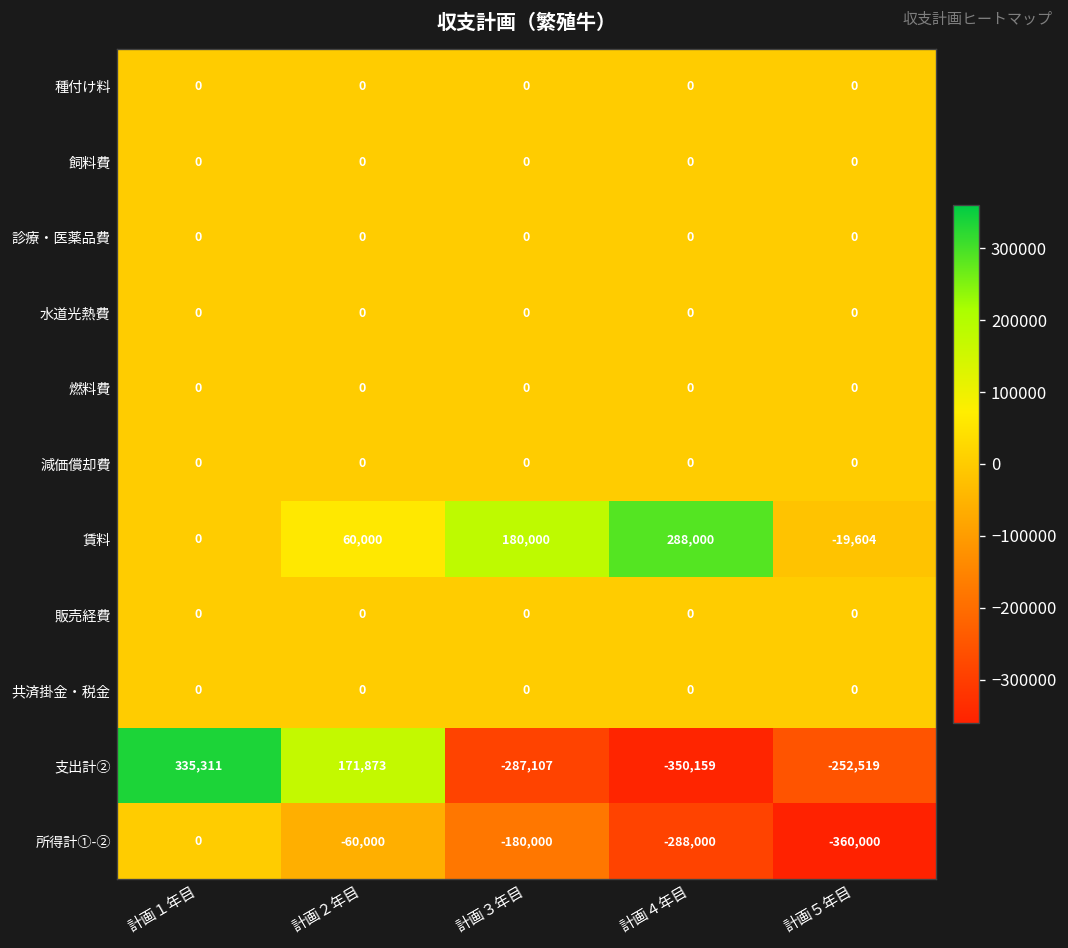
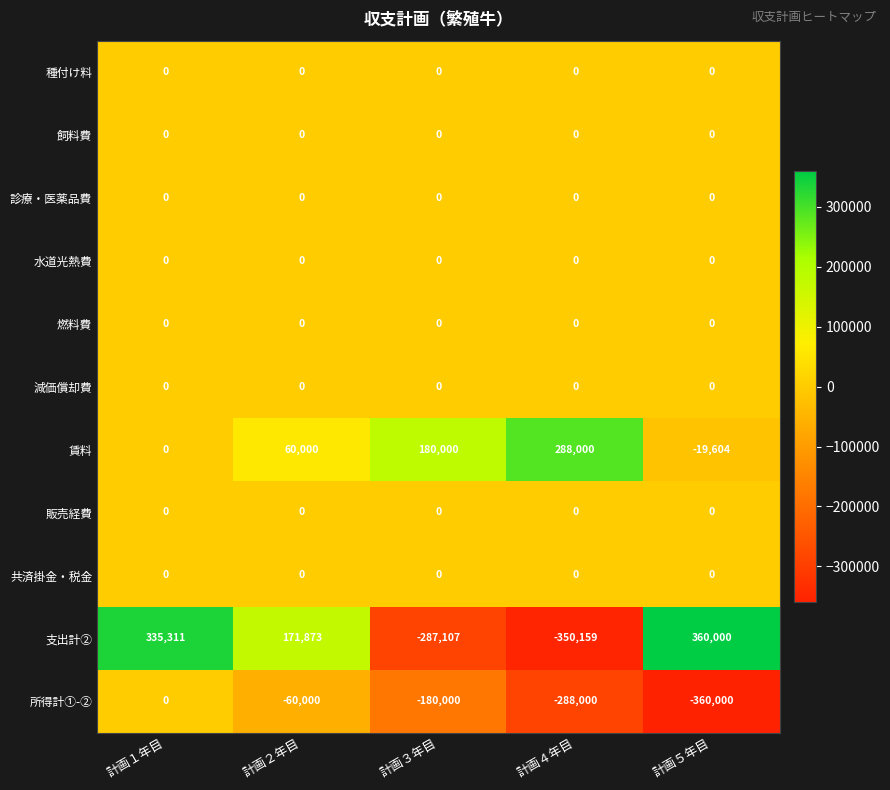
  {
    "種付け料": {
      "計画１年目": "0",
      "計画２年目": "0",
      "計画３年目": "0",
      "計画４年目": "0",
      "計画５年目": "0"
    },
    "飼料費": {
      "計画１年目": "0",
      "計画２年目": "0",
      "計画３年目": "0",
      "計画４年目": "0",
      "計画５年目": "0"
    },
    "診療・医薬品費": {
      "計画１年目": "0",
      "計画２年目": "0",
      "計画３年目": "0",
      "計画４年目": "0",
      "計画５年目": "0"
    },
    "水道光熱費": {
      "計画１年目": "0",
      "計画２年目": "0",
      "計画３年目": "0",
      "計画４年目": "0",
      "計画５年目": "0"
    },
    "燃料費": {
      "計画１年目": "0",
      "計画２年目": "0",
      "計画３年目": "0",
      "計画４年目": "0",
      "計画５年目": "0"
    },
    "減価償却費": {
      "計画１年目": "0",
      "計画２年目": "0",
      "計画３年目": "0",
      "計画４年目": "0",
      "計画５年目": "0"
    },
    "賃料": {
      "計画１年目": "0",
      "計画２年目": "60,000",
      "計画３年目": "180,000",
      "計画４年目": "288,000",
      "計画５年目": "-19,604"
    },
    "販売経費": {
      "計画１年目": "0",
      "計画２年目": "0",
      "計画３年目": "0",
      "計画４年目": "0",
      "計画５年目": "0"
    },
    "共済掛金・税金": {
      "計画１年目": "0",
      "計画２年目": "0",
      "計画３年目": "0",
      "計画４年目": "0",
      "計画５年目": "0"
    },
    "支出計②": {
      "計画１年目": "335,311",
      "計画２年目": "171,873",
      "計画３年目": "-287,107",
      "計画４年目": "-350,159",
-     "計画５年目": "-252,519"
+     "計画５年目": "360,000"
    },
    "所得計①-②": {
      "計画１年目": "0",
      "計画２年目": "-60,000",
      "計画３年目": "-180,000",
      "計画４年目": "-288,000",
      "計画５年目": "-360,000"
    }
  }
